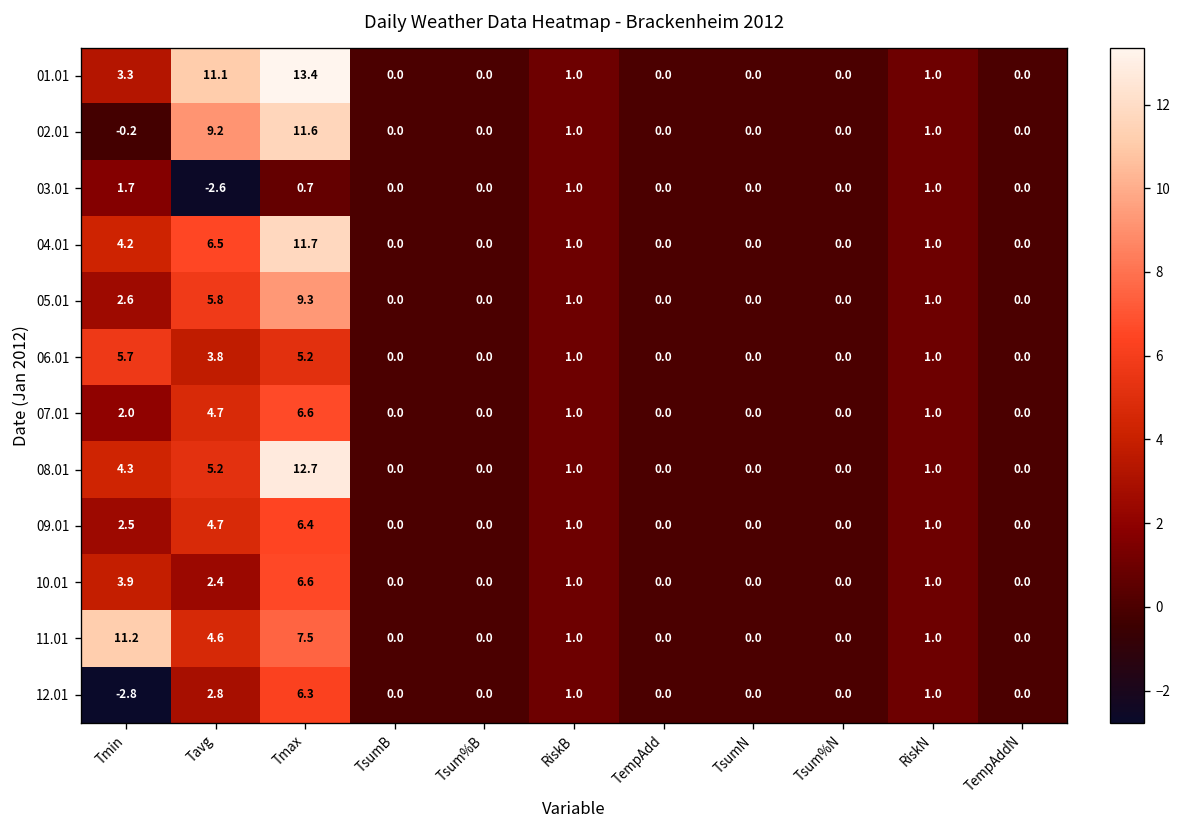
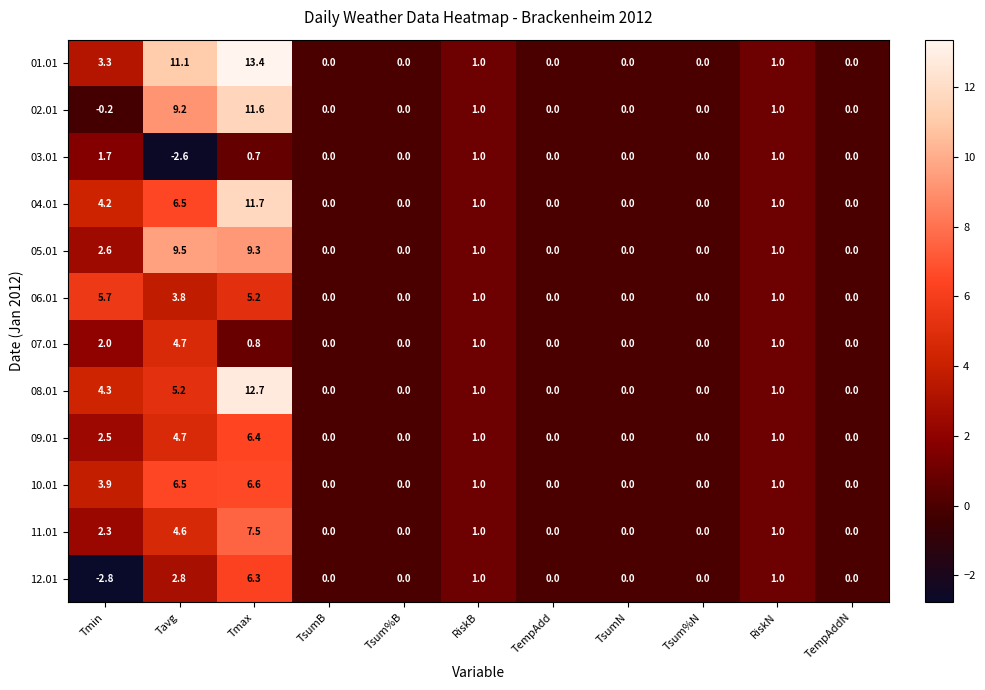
  {
    "01.01": {
      "Tmin": 3.3,
      "Tavg": 11.1,
      "Tmax": 13.4,
      "TsumB": 0.0,
      "Tsum%B": 0.0,
      "RiskB": 1.0,
      "TempAdd": 0.0,
      "TsumN": 0.0,
      "Tsum%N": 0.0,
      "RiskN": 1.0,
      "TempAddN": 0.0
    },
    "02.01": {
      "Tmin": -0.2,
      "Tavg": 9.2,
      "Tmax": 11.6,
      "TsumB": 0.0,
      "Tsum%B": 0.0,
      "RiskB": 1.0,
      "TempAdd": 0.0,
      "TsumN": 0.0,
      "Tsum%N": 0.0,
      "RiskN": 1.0,
      "TempAddN": 0.0
    },
    "03.01": {
      "Tmin": 1.7,
      "Tavg": -2.6,
      "Tmax": 0.7,
      "TsumB": 0.0,
      "Tsum%B": 0.0,
      "RiskB": 1.0,
      "TempAdd": 0.0,
      "TsumN": 0.0,
      "Tsum%N": 0.0,
      "RiskN": 1.0,
      "TempAddN": 0.0
    },
    "04.01": {
      "Tmin": 4.2,
      "Tavg": 6.5,
      "Tmax": 11.7,
      "TsumB": 0.0,
      "Tsum%B": 0.0,
      "RiskB": 1.0,
      "TempAdd": 0.0,
      "TsumN": 0.0,
      "Tsum%N": 0.0,
      "RiskN": 1.0,
      "TempAddN": 0.0
    },
    "05.01": {
      "Tmin": 2.6,
-     "Tavg": 5.8,
+     "Tavg": 9.5,
      "Tmax": 9.3,
      "TsumB": 0.0,
      "Tsum%B": 0.0,
      "RiskB": 1.0,
      "TempAdd": 0.0,
      "TsumN": 0.0,
      "Tsum%N": 0.0,
      "RiskN": 1.0,
      "TempAddN": 0.0
    },
    "06.01": {
      "Tmin": 5.7,
      "Tavg": 3.8,
      "Tmax": 5.2,
      "TsumB": 0.0,
      "Tsum%B": 0.0,
      "RiskB": 1.0,
      "TempAdd": 0.0,
      "TsumN": 0.0,
      "Tsum%N": 0.0,
      "RiskN": 1.0,
      "TempAddN": 0.0
    },
    "07.01": {
      "Tmin": 2.0,
      "Tavg": 4.7,
-     "Tmax": 6.6,
+     "Tmax": 0.8,
      "TsumB": 0.0,
      "Tsum%B": 0.0,
      "RiskB": 1.0,
      "TempAdd": 0.0,
      "TsumN": 0.0,
      "Tsum%N": 0.0,
      "RiskN": 1.0,
      "TempAddN": 0.0
    },
    "08.01": {
      "Tmin": 4.3,
      "Tavg": 5.2,
      "Tmax": 12.7,
      "TsumB": 0.0,
      "Tsum%B": 0.0,
      "RiskB": 1.0,
      "TempAdd": 0.0,
      "TsumN": 0.0,
      "Tsum%N": 0.0,
      "RiskN": 1.0,
      "TempAddN": 0.0
    },
    "09.01": {
      "Tmin": 2.5,
      "Tavg": 4.7,
      "Tmax": 6.4,
      "TsumB": 0.0,
      "Tsum%B": 0.0,
      "RiskB": 1.0,
      "TempAdd": 0.0,
      "TsumN": 0.0,
      "Tsum%N": 0.0,
      "RiskN": 1.0,
      "TempAddN": 0.0
    },
    "10.01": {
      "Tmin": 3.9,
-     "Tavg": 2.4,
+     "Tavg": 6.5,
      "Tmax": 6.6,
      "TsumB": 0.0,
      "Tsum%B": 0.0,
      "RiskB": 1.0,
      "TempAdd": 0.0,
      "TsumN": 0.0,
      "Tsum%N": 0.0,
      "RiskN": 1.0,
      "TempAddN": 0.0
    },
    "11.01": {
-     "Tmin": 11.2,
+     "Tmin": 2.3,
      "Tavg": 4.6,
      "Tmax": 7.5,
      "TsumB": 0.0,
      "Tsum%B": 0.0,
      "RiskB": 1.0,
      "TempAdd": 0.0,
      "TsumN": 0.0,
      "Tsum%N": 0.0,
      "RiskN": 1.0,
      "TempAddN": 0.0
    },
    "12.01": {
      "Tmin": -2.8,
      "Tavg": 2.8,
      "Tmax": 6.3,
      "TsumB": 0.0,
      "Tsum%B": 0.0,
      "RiskB": 1.0,
      "TempAdd": 0.0,
      "TsumN": 0.0,
      "Tsum%N": 0.0,
      "RiskN": 1.0,
      "TempAddN": 0.0
    }
  }
